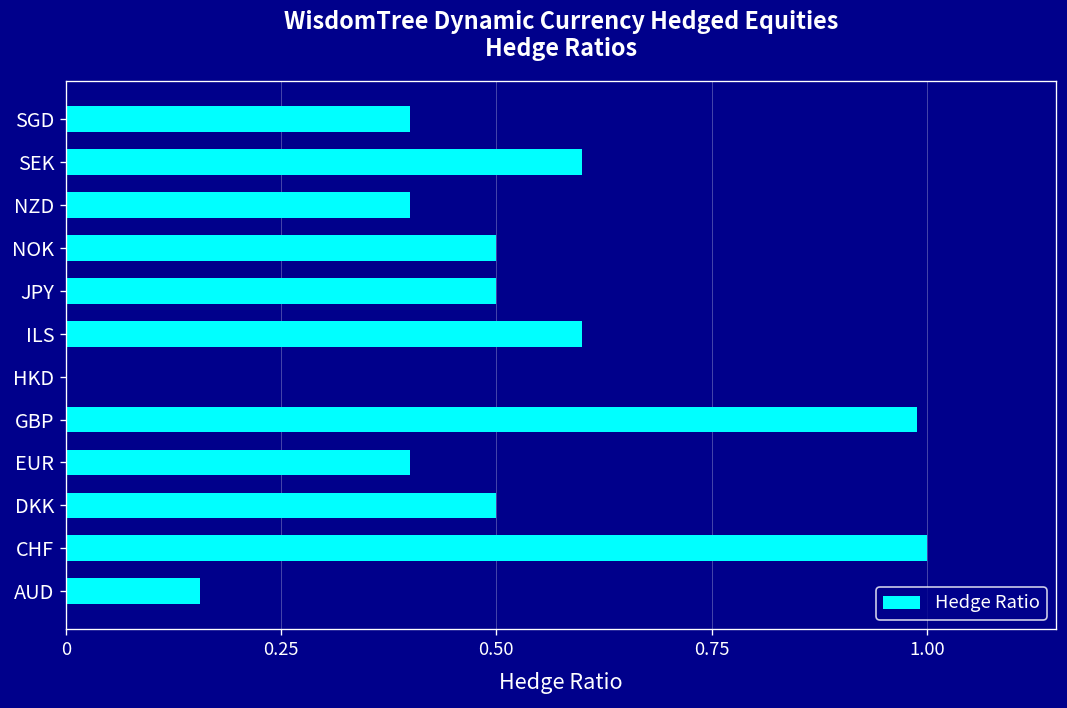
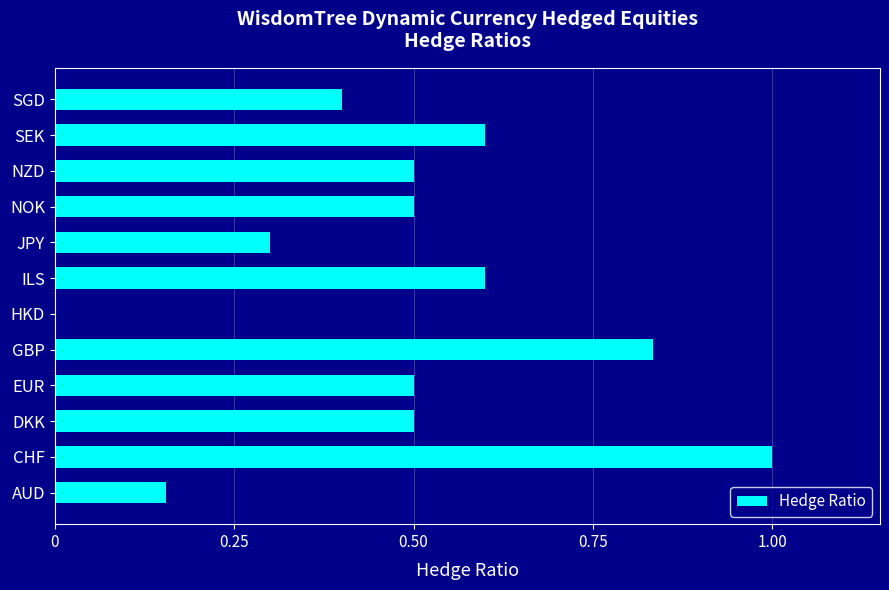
  {
    "SGD": 0.40,
    "SEK": 0.60,
-   "NZD": 0.4,
+   "NZD": 0.5,
    "NOK": 0.50,
-   "JPY": 0.5,
+   "JPY": 0.3,
    "ILS": 0.60,
    "HKD": 0.00,
-   "GBP": 0.99,
-   "EUR": 0.4,
+   "GBP": 0.83,
+   "EUR": 0.5,
    "DKK": 0.50,
    "CHF": 1.00,
    "AUD": 0.16
  }
